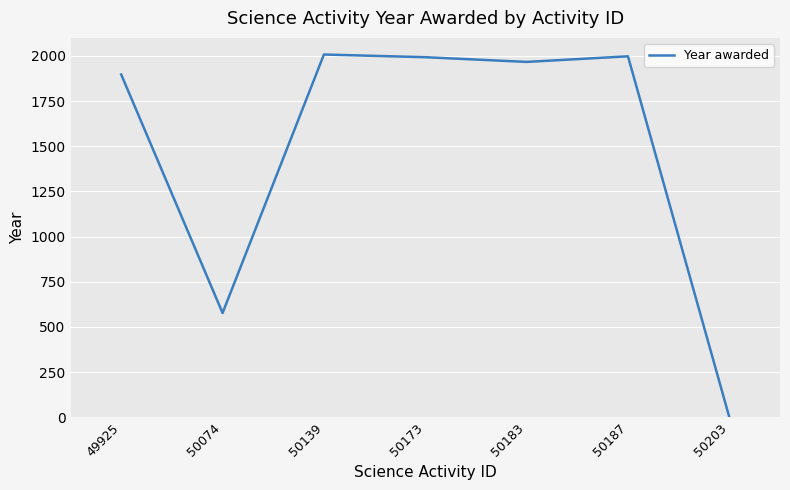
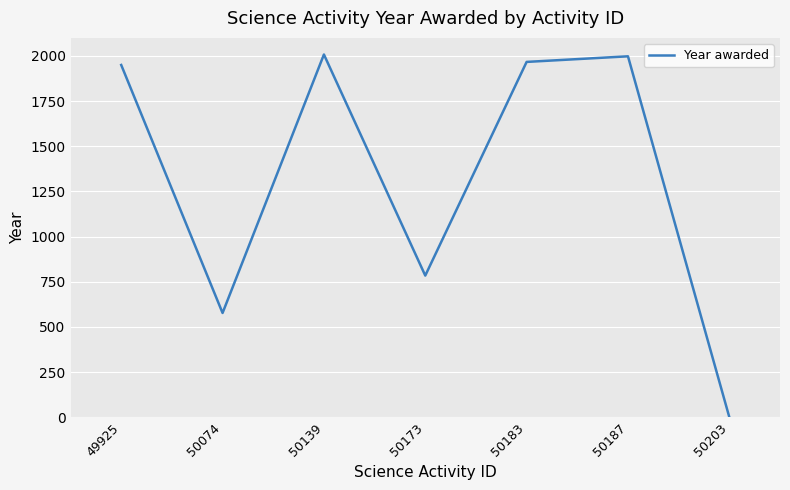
  {
-   "49925": 1900,
+   "49925": 1950,
    "50074": 580,
    "50139": 2010,
-   "50173": 1990,
+   "50173": 780,
    "50183": 1970,
    "50187": 2000,
    "50203": 0
  }
